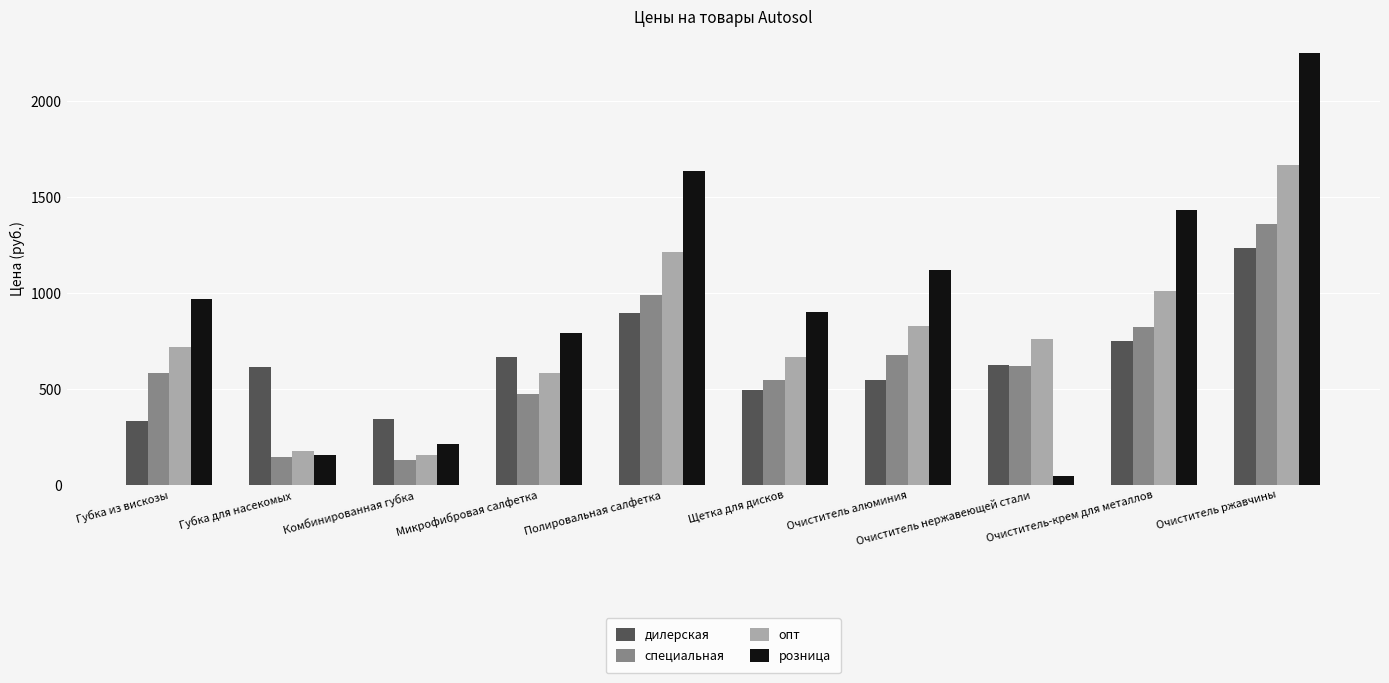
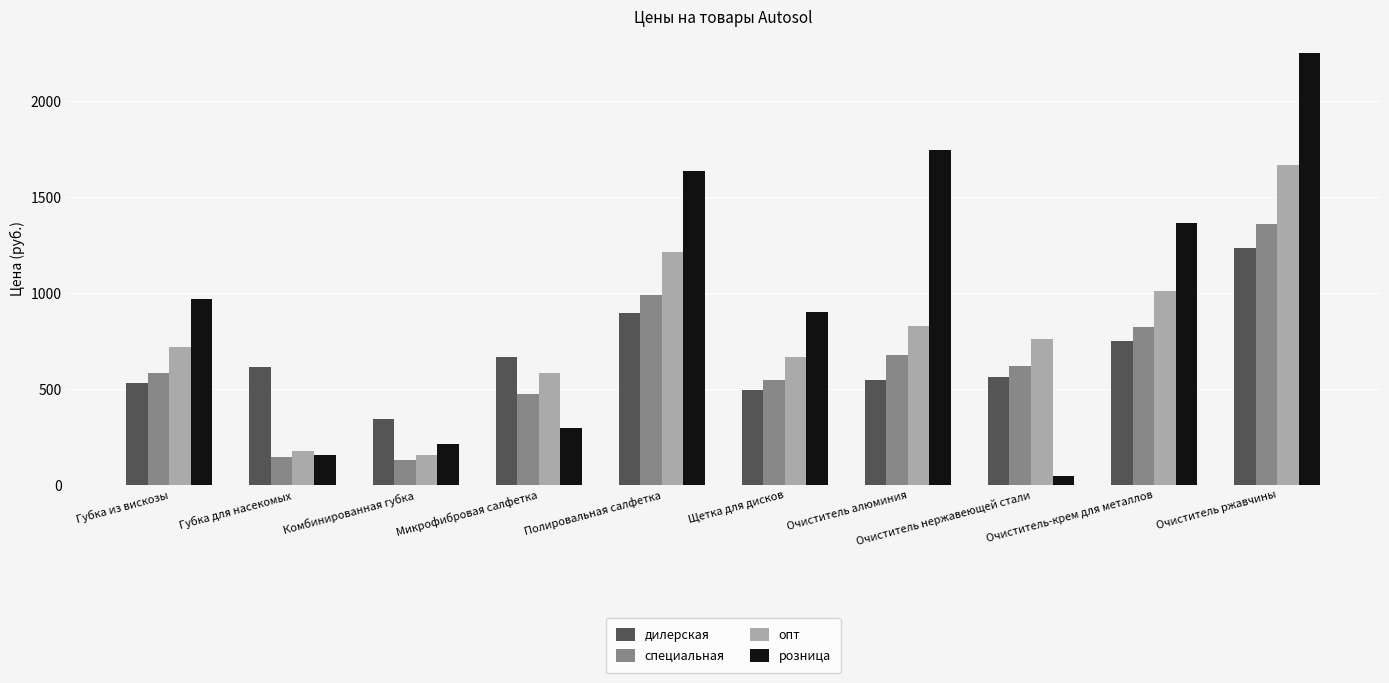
  {
    "дилерская": {
-     "Губка из вискозы": 330,
+     "Губка из вискозы": 530,
      "Губка для насекомых": 620,
      "Комбинированная губка": 340,
      "Микрофибровая салфетка": 670,
      "Полировальная салфетка": 900,
      "Щетка для дисков": 500,
      "Очиститель алюминия": 550,
-     "Очиститель нержавеющей стали": 630,
+     "Очиститель нержавеющей стали": 560,
      "Очиститель-крем для металлов": 750,
      "Очиститель ржавчины": 1240
    },
    "розница": {
      "Губка из вискозы": 970,
      "Губка для насекомых": 160,
      "Комбинированная губка": 210,
-     "Микрофибровая салфетка": 790,
+     "Микрофибровая салфетка": 300,
      "Полировальная салфетка": 1640,
      "Щетка для дисков": 900,
-     "Очиститель алюминия": 1120,
+     "Очиститель алюминия": 1750,
      "Очиститель нержавеющей стали": 50,
-     "Очиститель-крем для металлов": 1430,
+     "Очиститель-крем для металлов": 1370,
      "Очиститель ржавчины": 2250
    }
  }
